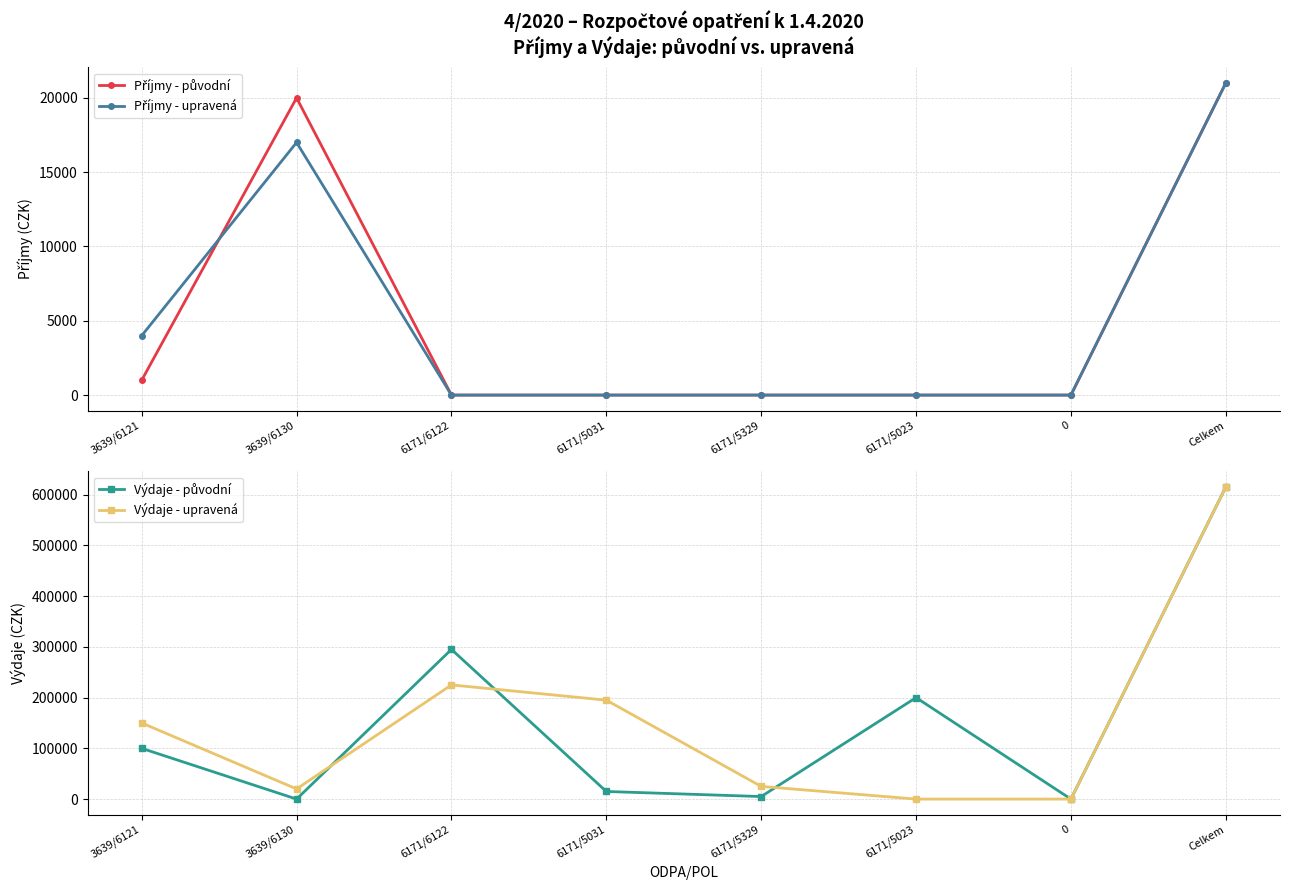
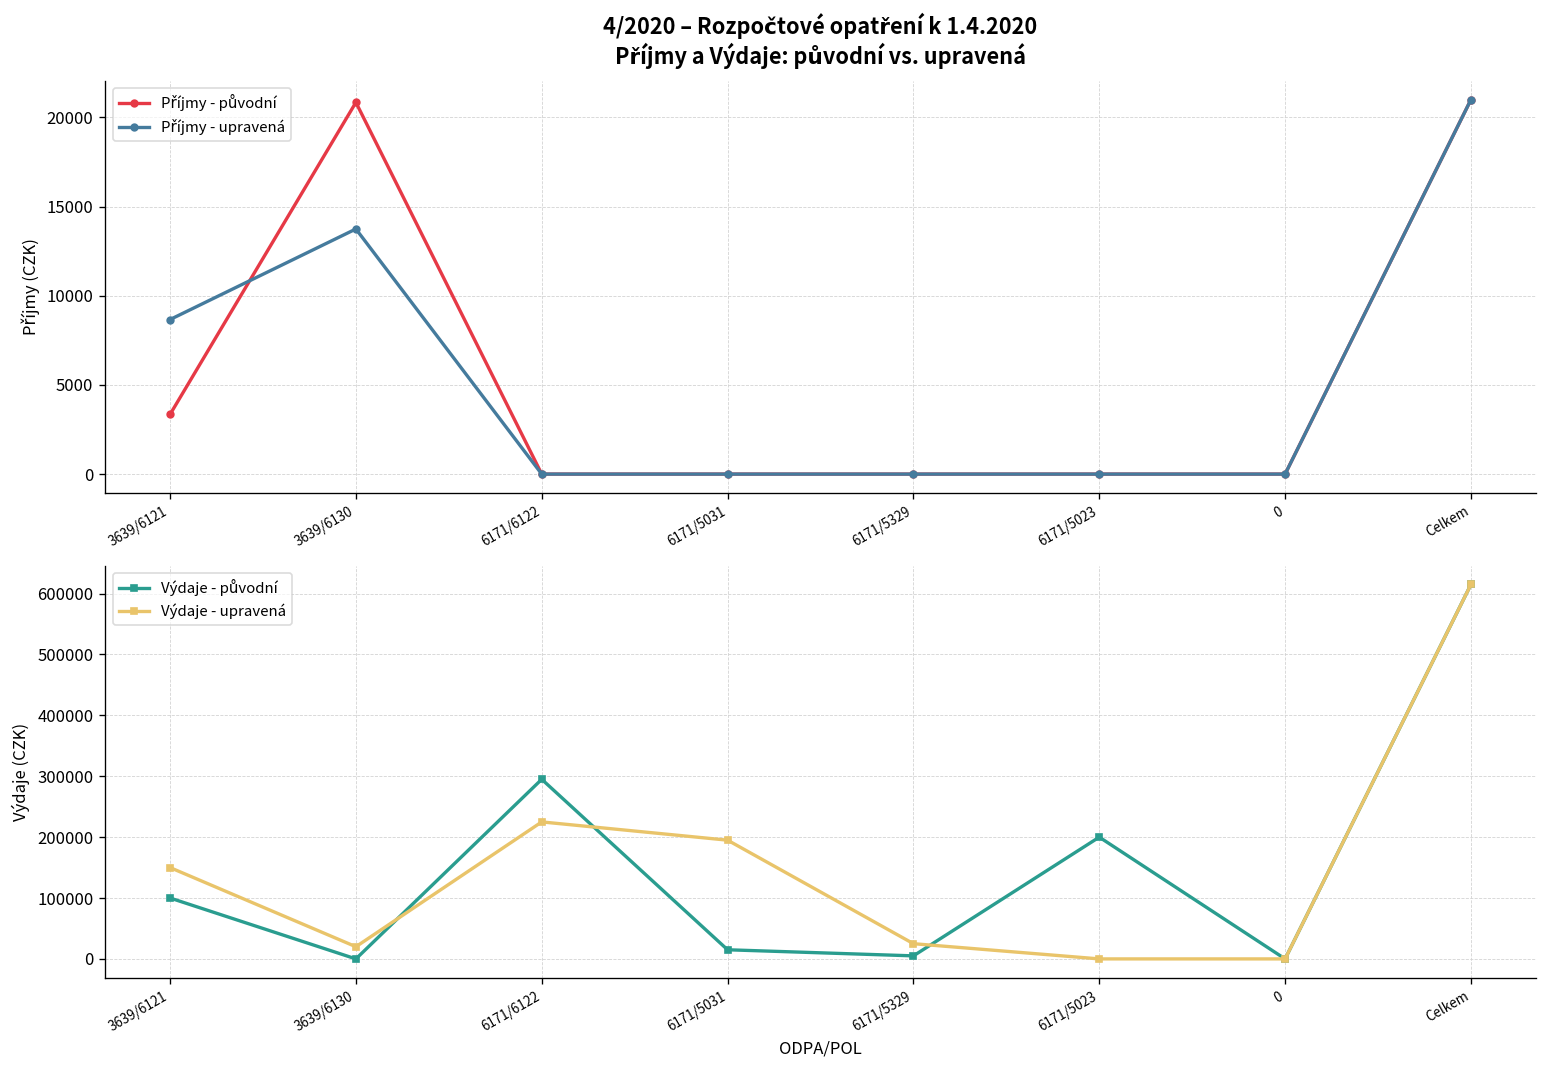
  {
    "4/2020 – Rozpočtové opatření k 1.4.2020 Příjmy a Výdaje: původní vs. upravená": {
      "Příjmy - původní": {
-       "3639/6121": 1000,
-       "3639/6130": 20000
+       "3639/6121": 3300,
+       "3639/6130": 20800
      },
      "Příjmy - upravená": {
-       "3639/6121": 4000,
-       "3639/6130": 17000
+       "3639/6121": 8700,
+       "3639/6130": 13700
      }
    }
  }
